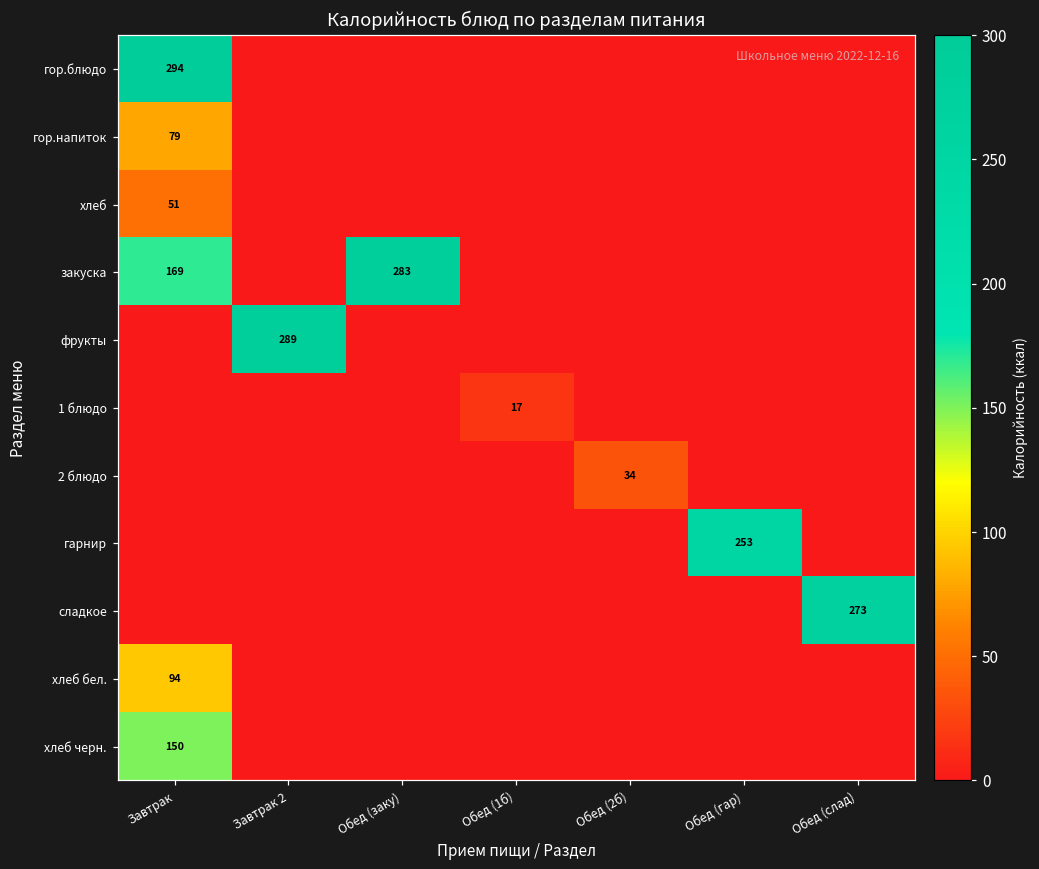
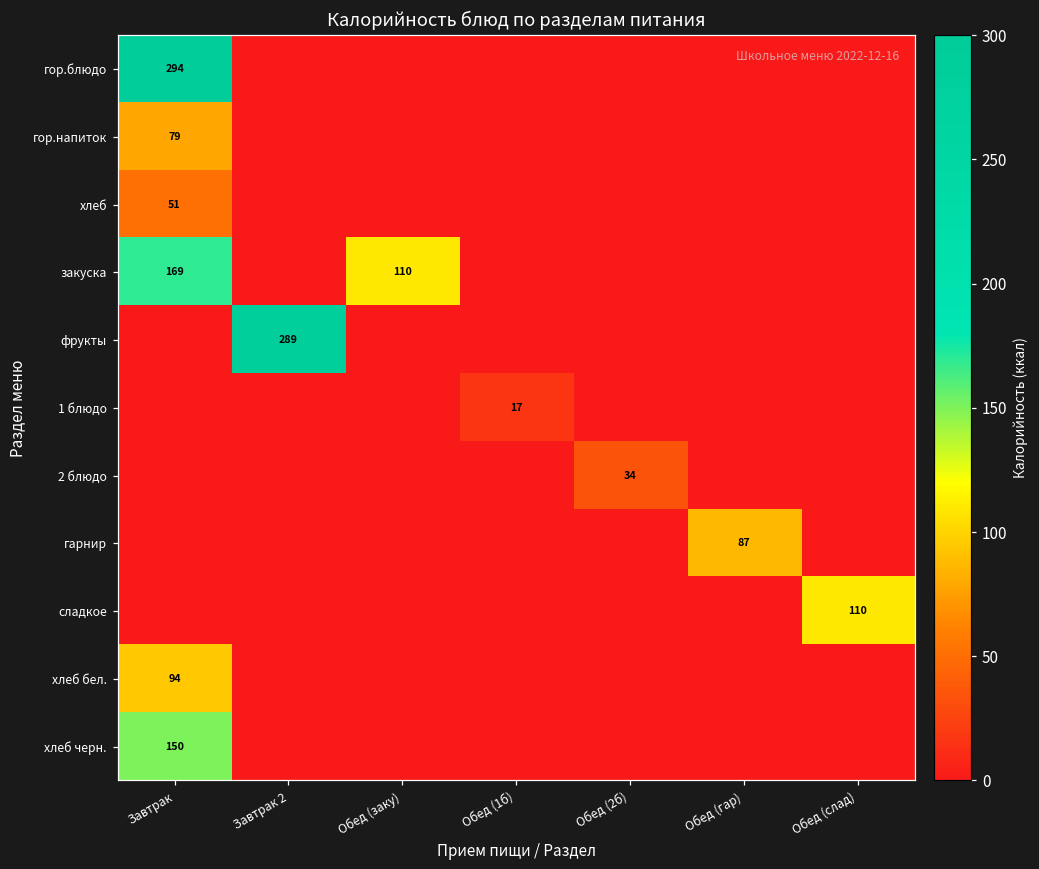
  {
    "гор.блюдо": {
      "Завтрак": 294
    },
    "гор.напиток": {
      "Завтрак": 79
    },
    "хлеб": {
      "Завтрак": 51
    },
    "закуска": {
      "Завтрак": 169,
-     "Обед (заку)": 283
+     "Обед (заку)": 110
    },
    "фрукты": {
      "Завтрак 2": 289
    },
    "1 блюдо": {
      "Обед (1б)": 17
    },
    "2 блюдо": {
      "Обед (2б)": 34
    },
    "гарнир": {
-     "Обед (гар)": 253
+     "Обед (гар)": 87
    },
    "сладкое": {
-     "Обед (слад)": 273
+     "Обед (слад)": 110
    },
    "хлеб бел.": {
      "Завтрак": 94
    },
    "хлеб черн.": {
      "Завтрак": 150
    }
  }
